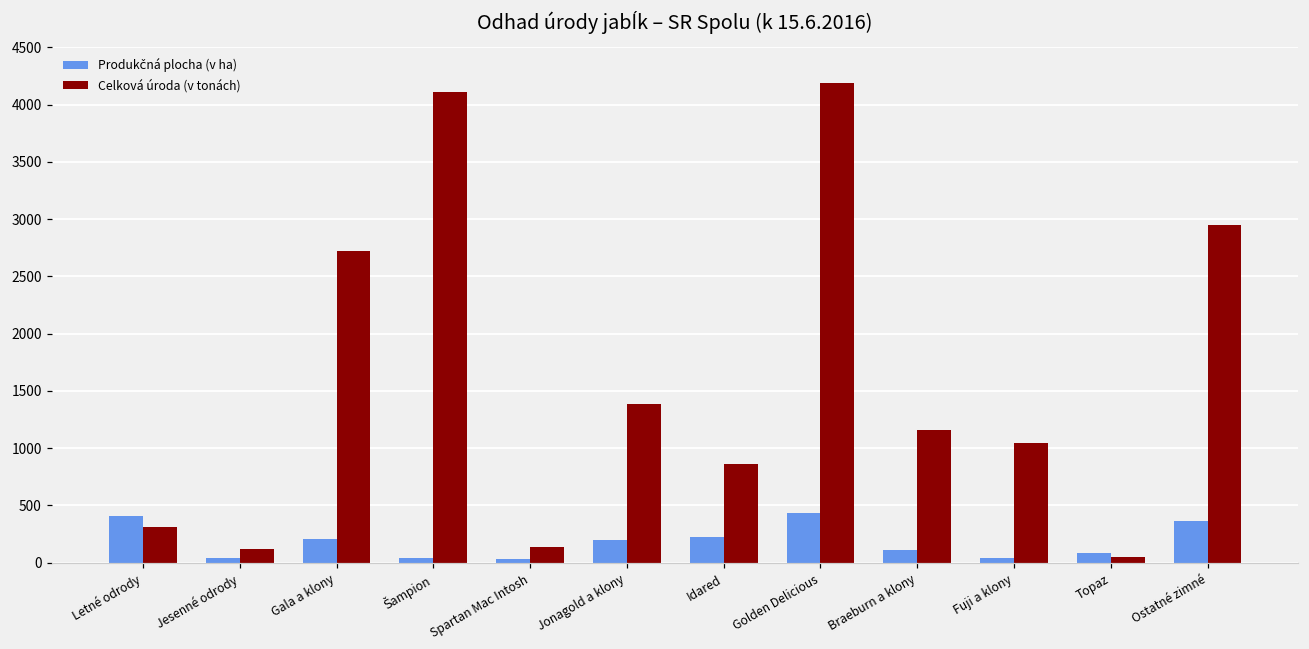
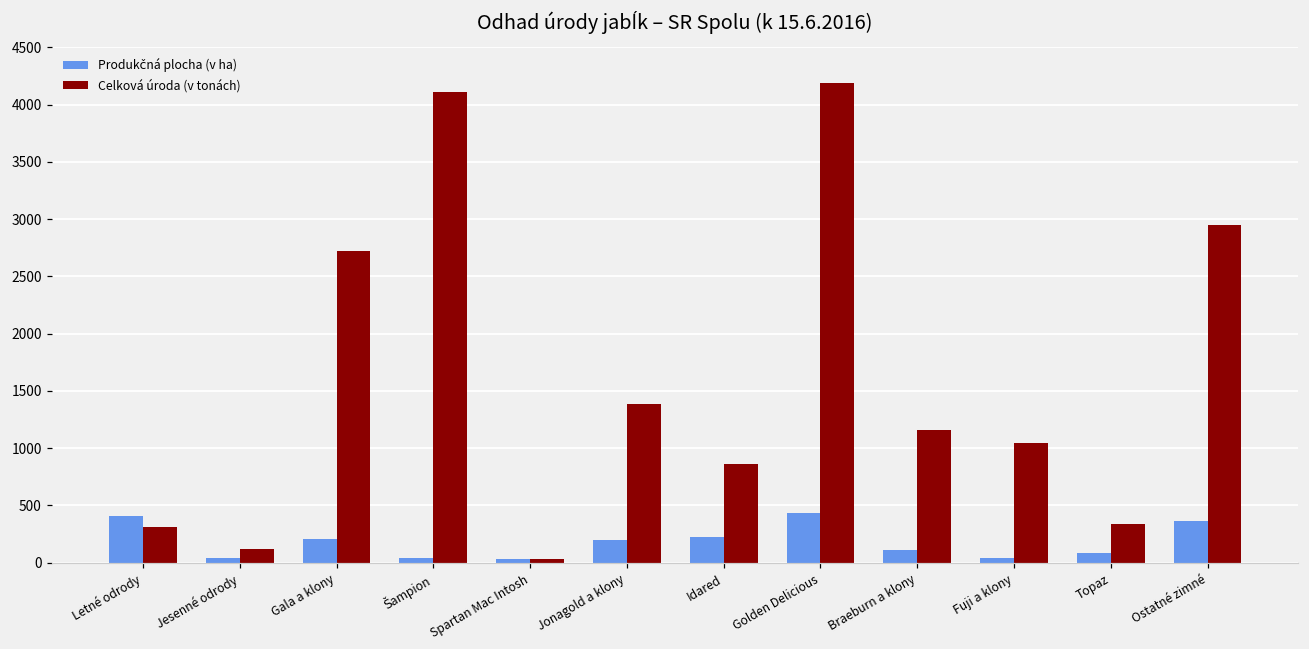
  {
    "Produkčná plocha (v ha)": {
      "Letné odrody": 410,
      "Jesenné odrody": 40,
      "Gala a klony": 210,
      "Šampion": 40,
      "Spartan Mac Intosh": 30,
      "Jonagold a klony": 200,
      "Idared": 220,
      "Golden Delicious": 430,
      "Braeburn a klony": 110,
      "Fuji a klony": 40,
      "Topaz": 90,
      "Ostatné zimné": 370
    },
    "Celková úroda (v tonách)": {
      "Letné odrody": 310,
      "Jesenné odrody": 120,
      "Gala a klony": 2720,
      "Šampion": 4110,
-     "Spartan Mac Intosh": 140,
+     "Spartan Mac Intosh": 30,
      "Jonagold a klony": 1390,
      "Idared": 860,
      "Golden Delicious": 4190,
      "Braeburn a klony": 1160,
      "Fuji a klony": 1050,
-     "Topaz": 50,
+     "Topaz": 330,
      "Ostatné zimné": 2950
    }
  }
